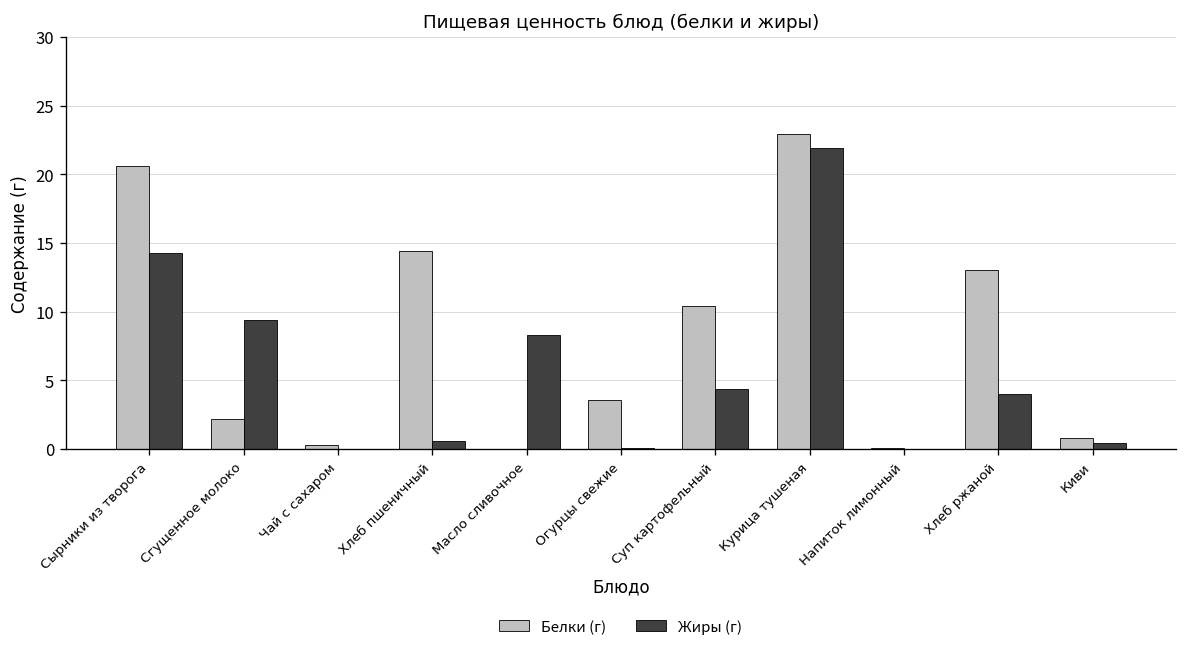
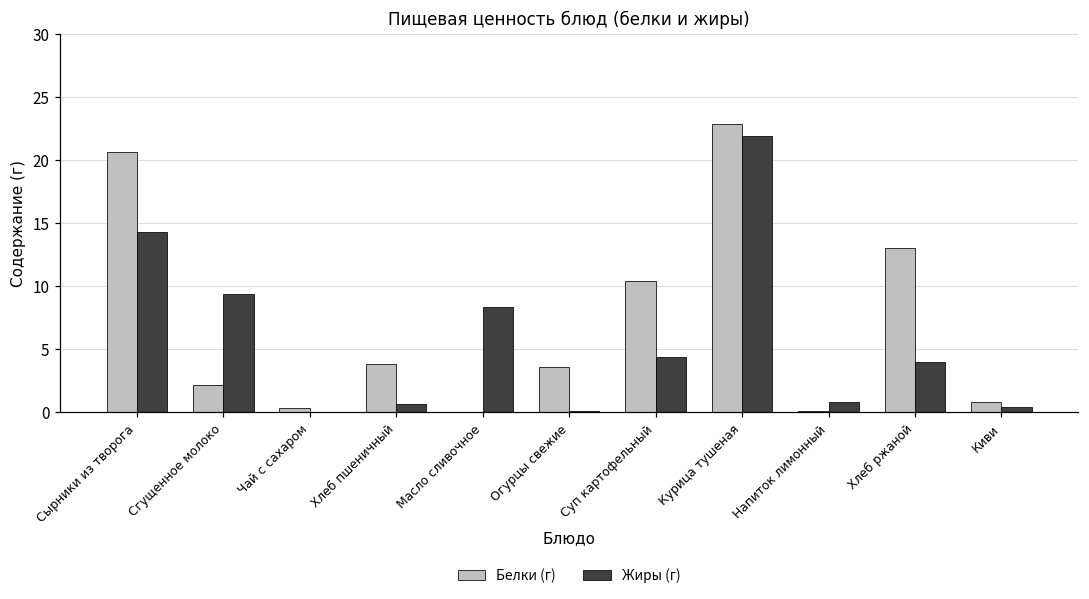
  {
    "Белки (г)": {
      "Сырники из творога": 20.6,
      "Сгущенное молоко": 2.2,
      "Чай с сахаром": 0.3,
-     "Хлеб пшеничный": 14.4,
+     "Хлеб пшеничный": 3.8,
      "Огурцы свежие": 3.6,
      "Суп картофельный": 10.4,
      "Курица тушеная": 22.9,
      "Хлеб ржаной": 13.0,
      "Киви": 0.8
    },
    "Жиры (г)": {
      "Сырники из творога": 14.3,
      "Сгущенное молоко": 9.4,
      "Чай с сахаром": 0.0,
      "Хлеб пшеничный": 0.6,
      "Масло сливочное": 8.3,
      "Суп картофельный": 4.4,
      "Курица тушеная": 21.9,
-     "Напиток лимонный": 0.0,
+     "Напиток лимонный": 0.8,
      "Хлеб ржаной": 4.0,
      "Киви": 0.4
    }
  }
